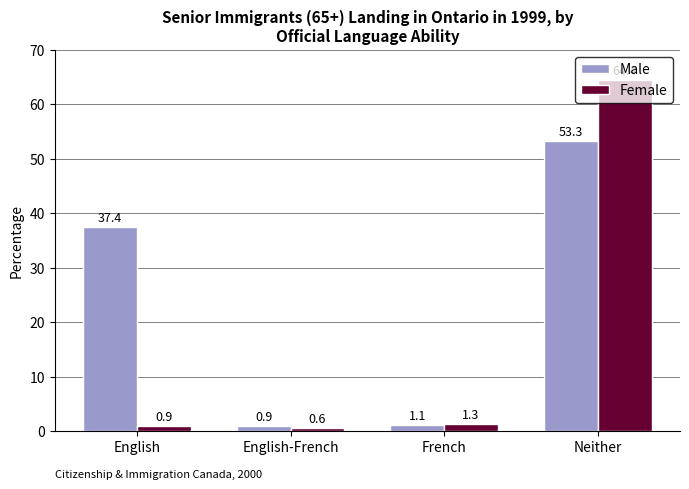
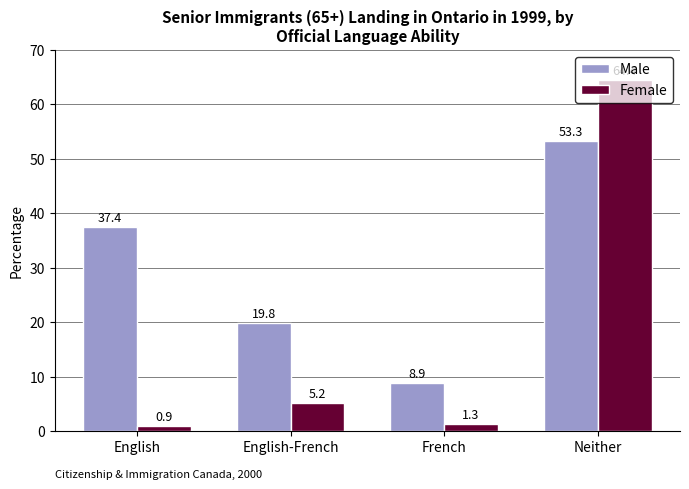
  {
    "Male": {
      "English": 37.4,
-     "English-French": 0.9,
-     "French": 1.1,
+     "English-French": 19.8,
+     "French": 8.9,
      "Neither": 53.3
    },
    "Female": {
      "English": 0.9,
-     "English-French": 0.6,
+     "English-French": 5.2,
      "French": 1.3
    }
  }
